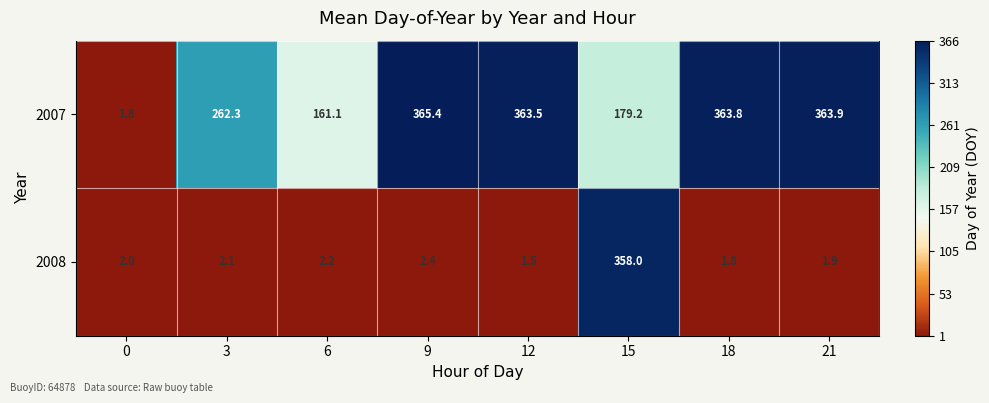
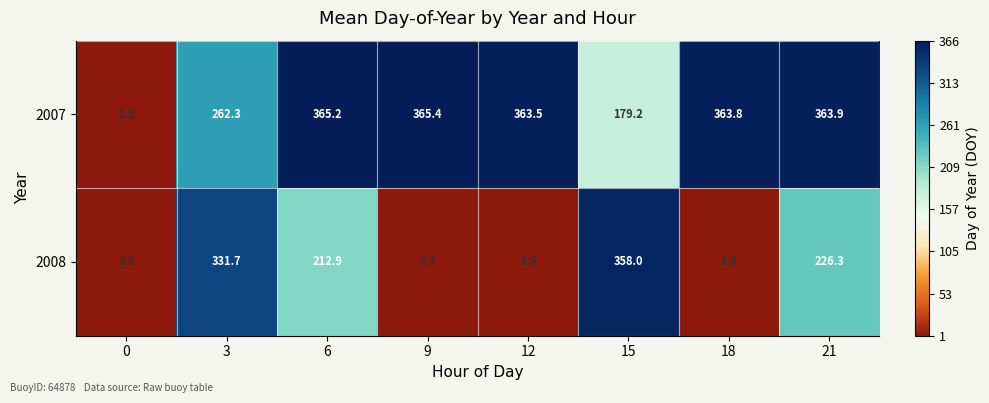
  {
    "2007": {
      "0": 1.8,
      "3": 262.3,
-     "6": 161.1,
+     "6": 365.2,
      "9": 365.4,
      "12": 363.5,
      "15": 179.2,
      "18": 363.8,
      "21": 363.9
    },
    "2008": {
      "0": 2.0,
-     "3": 2.1,
-     "6": 2.2,
+     "3": 331.7,
+     "6": 212.9,
      "9": 2.4,
      "12": 1.5,
      "15": 358.0,
      "18": 1.8,
-     "21": 1.9
+     "21": 226.3
    }
  }
